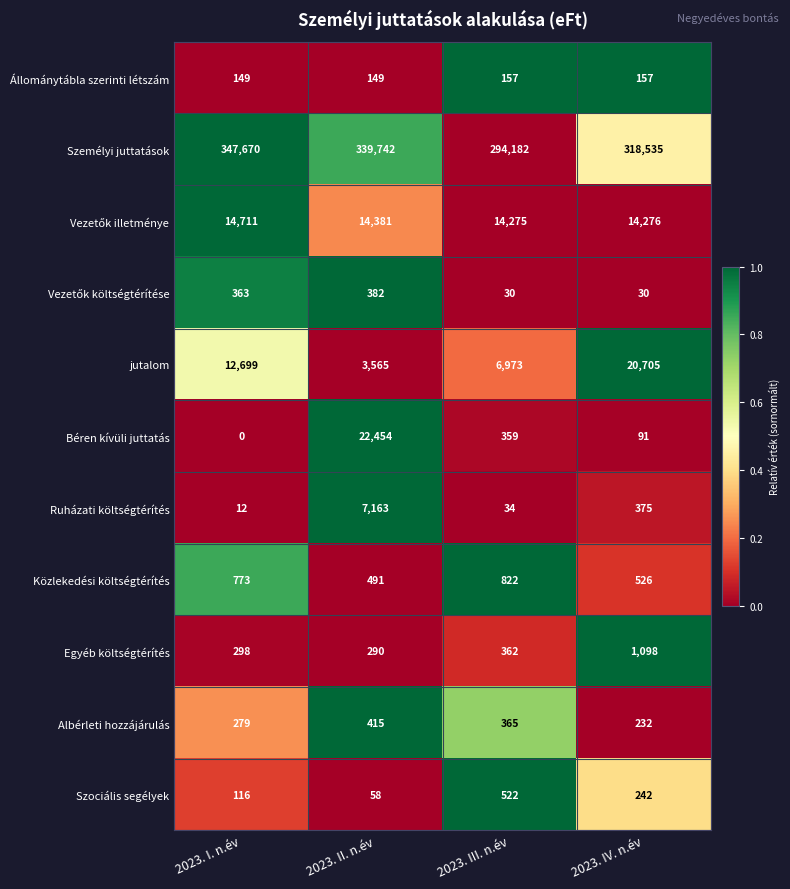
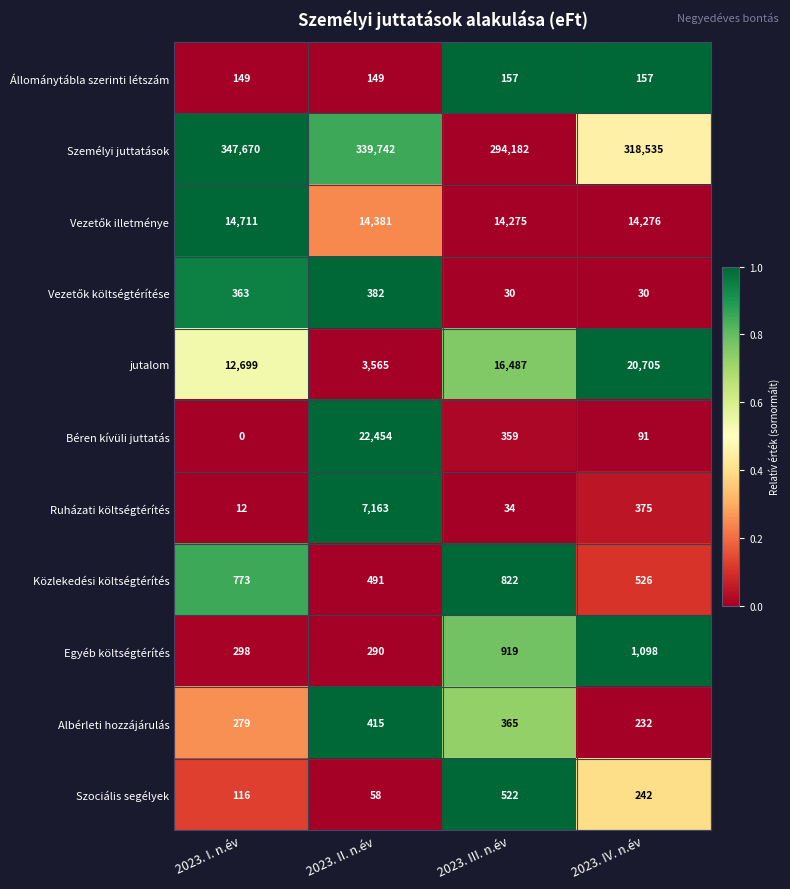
  {
    "Állománytábla szerinti létszám": {
      "2023. I. n.év": "149",
      "2023. II. n.év": "149",
      "2023. III. n.év": "157",
      "2023. IV. n.év": "157"
    },
    "Személyi juttatások": {
      "2023. I. n.év": "347,670",
      "2023. II. n.év": "339,742",
      "2023. III. n.év": "294,182",
      "2023. IV. n.év": "318,535"
    },
    "Vezetők illetménye": {
      "2023. I. n.év": "14,711",
      "2023. II. n.év": "14,381",
      "2023. III. n.év": "14,275",
      "2023. IV. n.év": "14,276"
    },
    "Vezetők költségtérítése": {
      "2023. I. n.év": "363",
      "2023. II. n.év": "382",
      "2023. III. n.év": "30",
      "2023. IV. n.év": "30"
    },
    "jutalom": {
      "2023. I. n.év": "12,699",
      "2023. II. n.év": "3,565",
-     "2023. III. n.év": "6,973",
+     "2023. III. n.év": "16,487",
      "2023. IV. n.év": "20,705"
    },
    "Béren kívüli juttatás": {
      "2023. I. n.év": "0",
      "2023. II. n.év": "22,454",
      "2023. III. n.év": "359",
      "2023. IV. n.év": "91"
    },
    "Ruházati költségtérítés": {
      "2023. I. n.év": "12",
      "2023. II. n.év": "7,163",
      "2023. III. n.év": "34",
      "2023. IV. n.év": "375"
    },
    "Közlekedési költségtérítés": {
      "2023. I. n.év": "773",
      "2023. II. n.év": "491",
      "2023. III. n.év": "822",
      "2023. IV. n.év": "526"
    },
    "Egyéb költségtérítés": {
      "2023. I. n.év": "298",
      "2023. II. n.év": "290",
-     "2023. III. n.év": "362",
+     "2023. III. n.év": "919",
      "2023. IV. n.év": "1,098"
    },
    "Albérleti hozzájárulás": {
      "2023. I. n.év": "279",
      "2023. II. n.év": "415",
      "2023. III. n.év": "365",
      "2023. IV. n.év": "232"
    },
    "Szociális segélyek": {
      "2023. I. n.év": "116",
      "2023. II. n.év": "58",
      "2023. III. n.év": "522",
      "2023. IV. n.év": "242"
    }
  }
